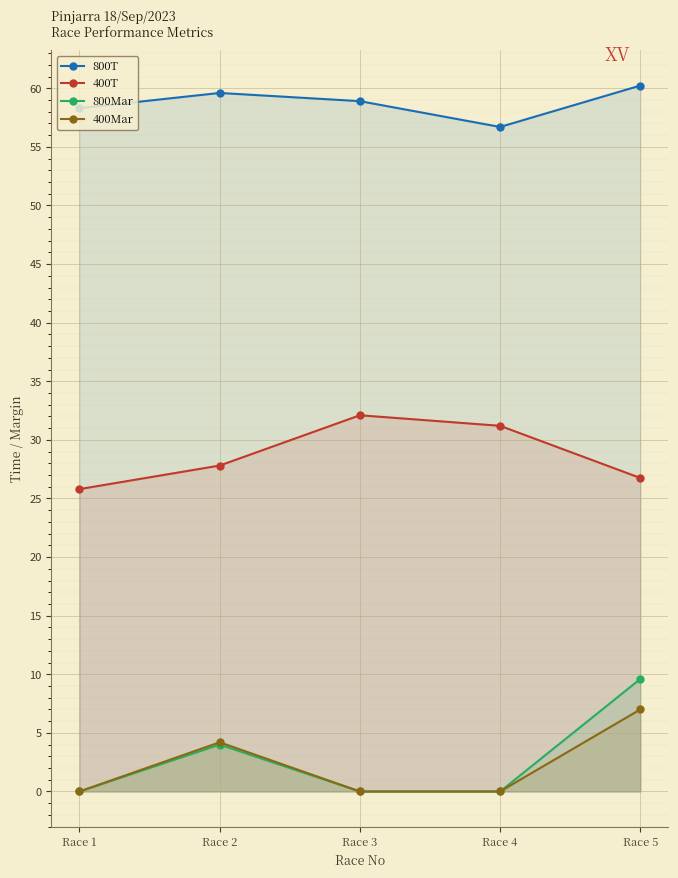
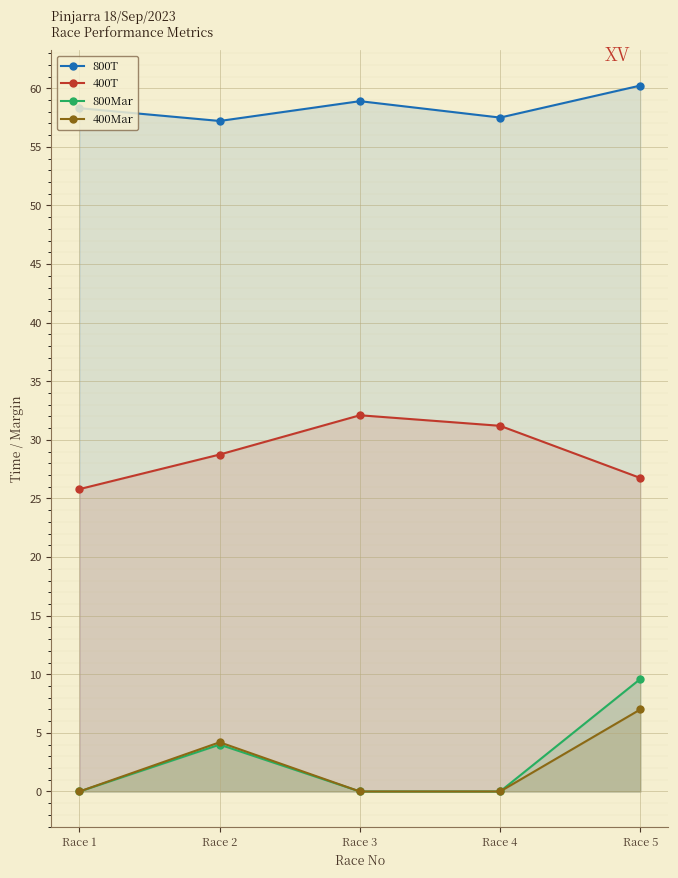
  {
    "800T": {
-     "Race 2": 59.6,
+     "Race 2": 57.2,
      "Race 3": 58.9,
-     "Race 4": 56.7,
+     "Race 4": 57.5,
      "Race 5": 60.2
    },
    "400T": {
      "Race 1": 25.8,
-     "Race 2": 27.8,
+     "Race 2": 28.8,
      "Race 3": 32.1,
      "Race 4": 31.2,
      "Race 5": 26.8
    },
    "800Mar": {
      "Race 5": 9.6
    },
    "400Mar": {
      "Race 5": 7.0
    }
  }
